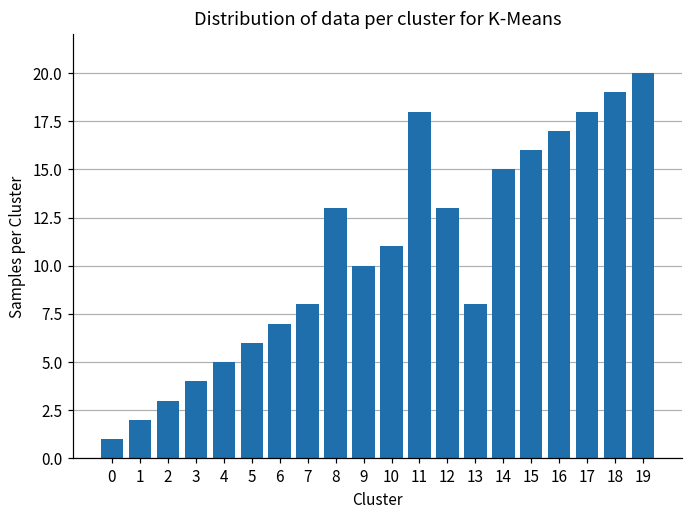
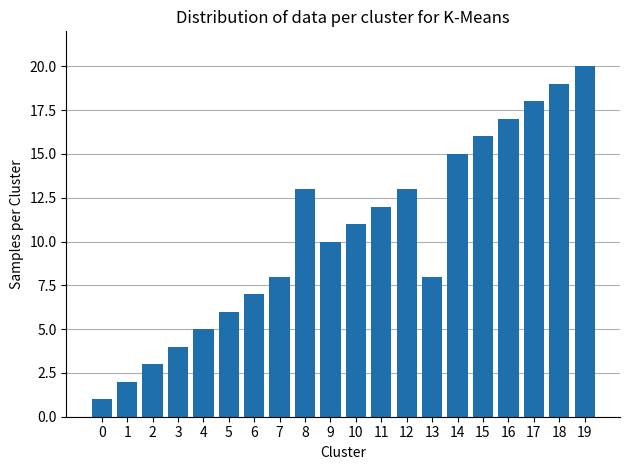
  {
    "0": 1,
    "1": 2,
    "2": 3,
    "3": 4,
    "4": 5,
    "5": 6,
    "6": 7,
    "7": 8,
    "8": 13,
    "9": 10,
    "10": 11,
-   "11": 18,
+   "11": 12,
    "12": 13,
    "13": 8,
    "14": 15,
    "15": 16,
    "16": 17,
    "17": 18,
    "18": 19,
    "19": 20
  }
